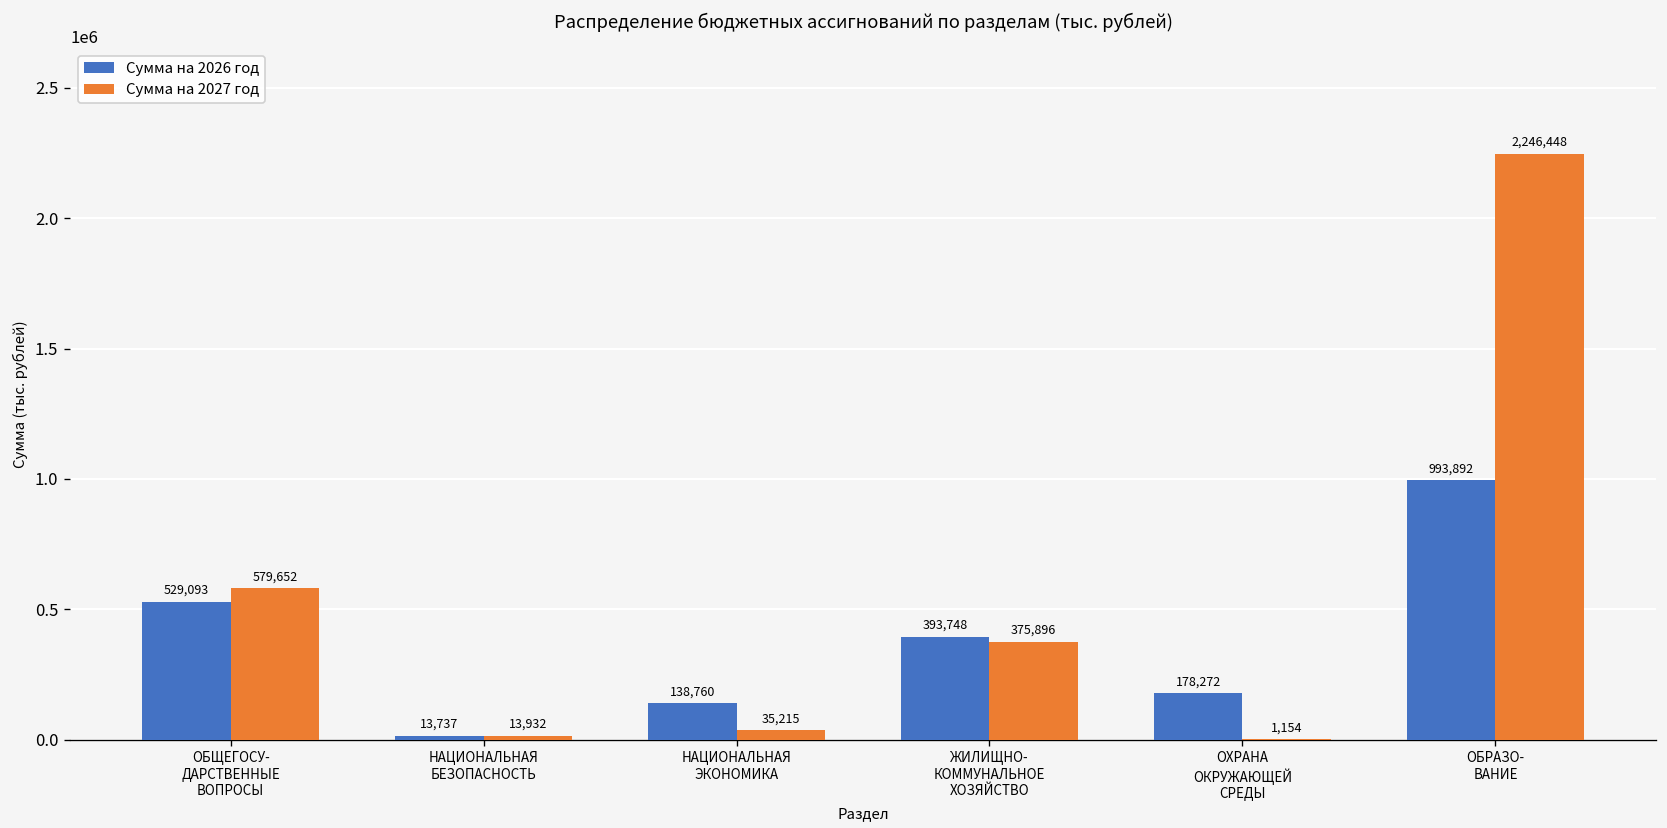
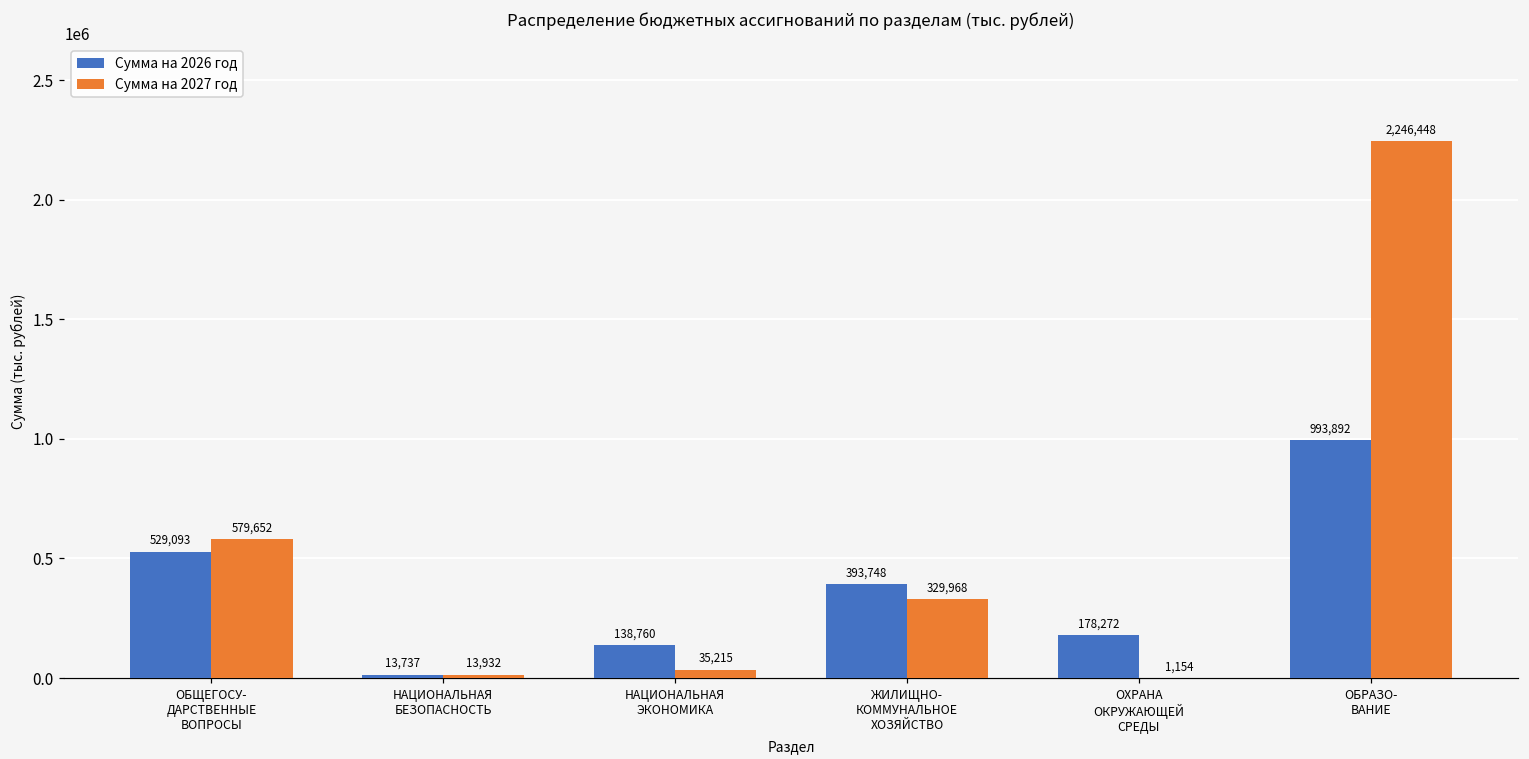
  {
    "Сумма на 2026 год": {
      "ОБЩЕГОСУ- ДАРСТВЕННЫЕ ВОПРОСЫ": "529,093",
      "НАЦИОНАЛЬНАЯ БЕЗОПАСНОСТЬ": "13,737",
      "НАЦИОНАЛЬНАЯ ЭКОНОМИКА": "138,760",
      "ЖИЛИЩНО- КОММУНАЛЬНОЕ ХОЗЯЙСТВО": "393,748",
      "ОХРАНА ОКРУЖАЮЩЕЙ СРЕДЫ": "178,272",
      "ОБРАЗО- ВАНИЕ": "993,892"
    },
    "Сумма на 2027 год": {
      "ОБЩЕГОСУ- ДАРСТВЕННЫЕ ВОПРОСЫ": "579,652",
      "НАЦИОНАЛЬНАЯ БЕЗОПАСНОСТЬ": "13,932",
      "НАЦИОНАЛЬНАЯ ЭКОНОМИКА": "35,215",
-     "ЖИЛИЩНО- КОММУНАЛЬНОЕ ХОЗЯЙСТВО": "375,896",
+     "ЖИЛИЩНО- КОММУНАЛЬНОЕ ХОЗЯЙСТВО": "329,968",
      "ОХРАНА ОКРУЖАЮЩЕЙ СРЕДЫ": "1,154",
      "ОБРАЗО- ВАНИЕ": "2,246,448"
    }
  }
